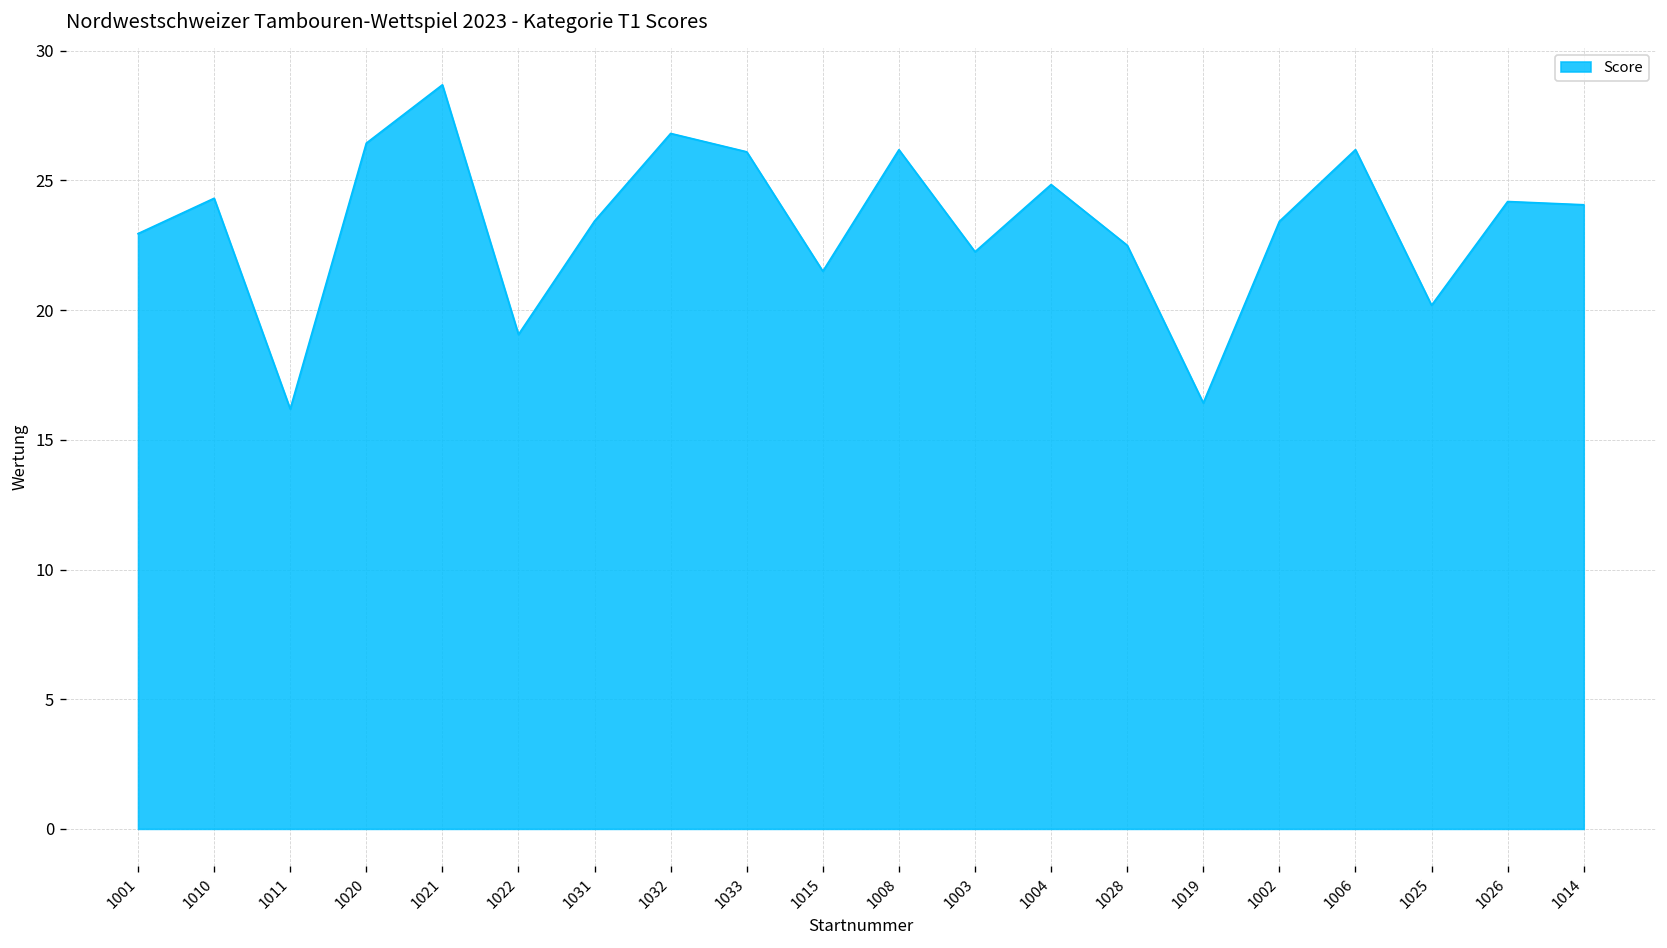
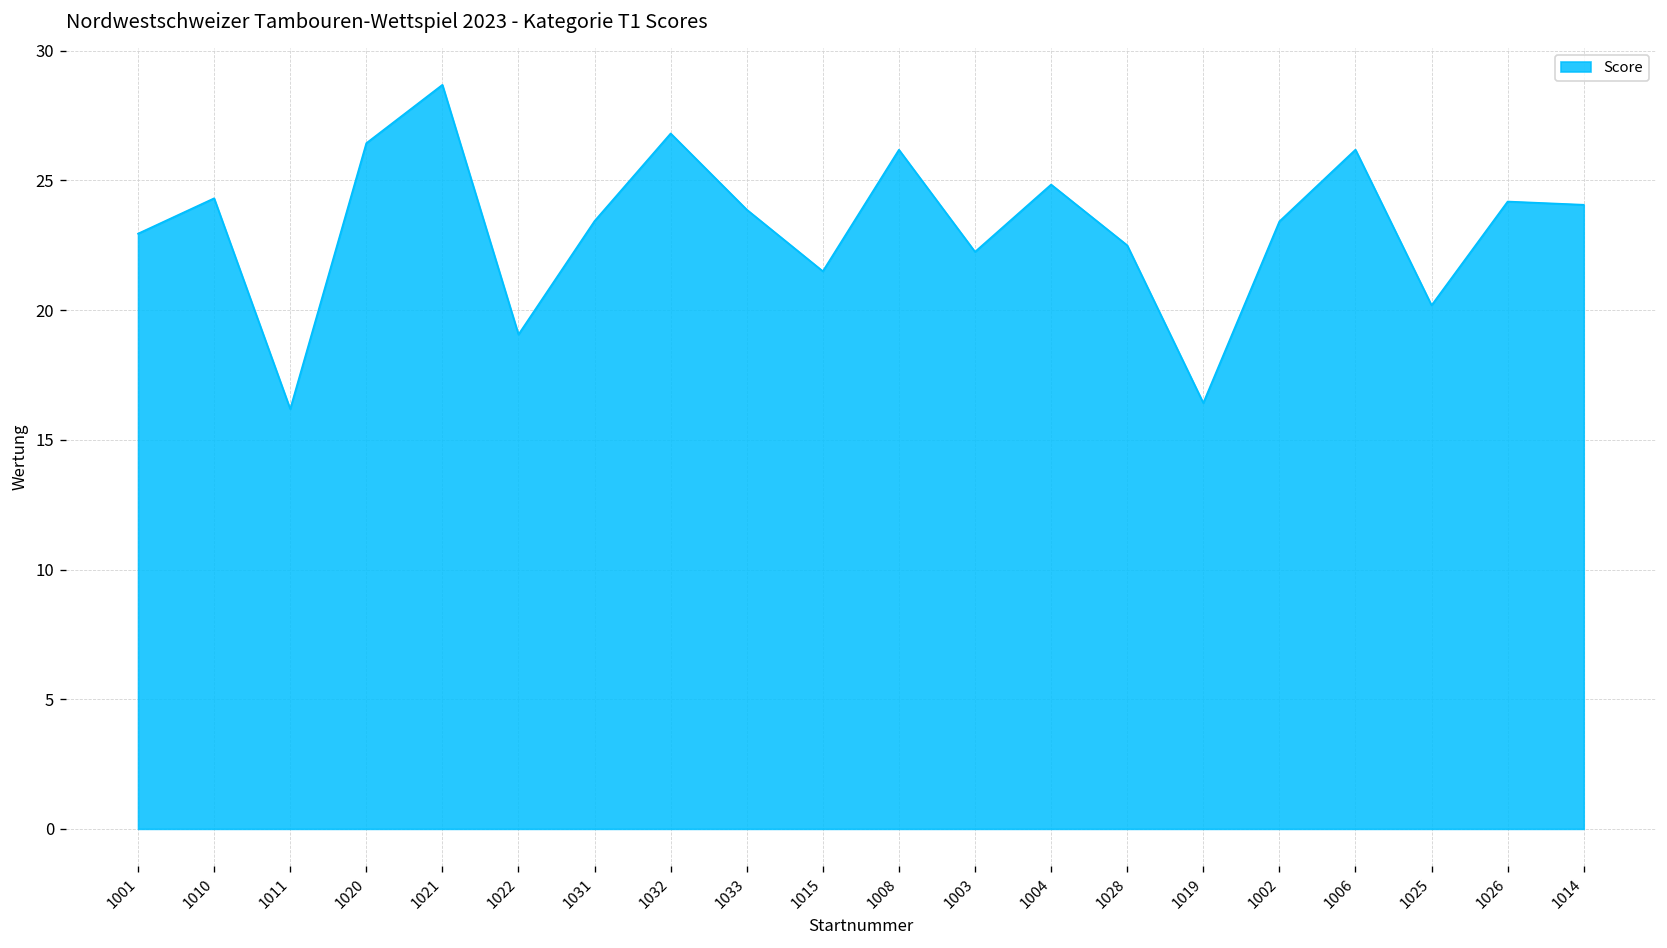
  {
    "1001": 23.0,
    "1010": 24.3,
    "1011": 16.2,
    "1020": 26.4,
    "1021": 28.7,
    "1022": 19.1,
    "1031": 23.4,
    "1032": 26.8,
-   "1033": 26.1,
+   "1033": 23.9,
    "1015": 21.5,
    "1008": 26.2,
    "1003": 22.3,
    "1004": 24.8,
    "1028": 22.5,
    "1019": 16.4,
    "1002": 23.4,
    "1006": 26.2,
    "1025": 20.2,
    "1026": 24.2,
    "1014": 24.1
  }
